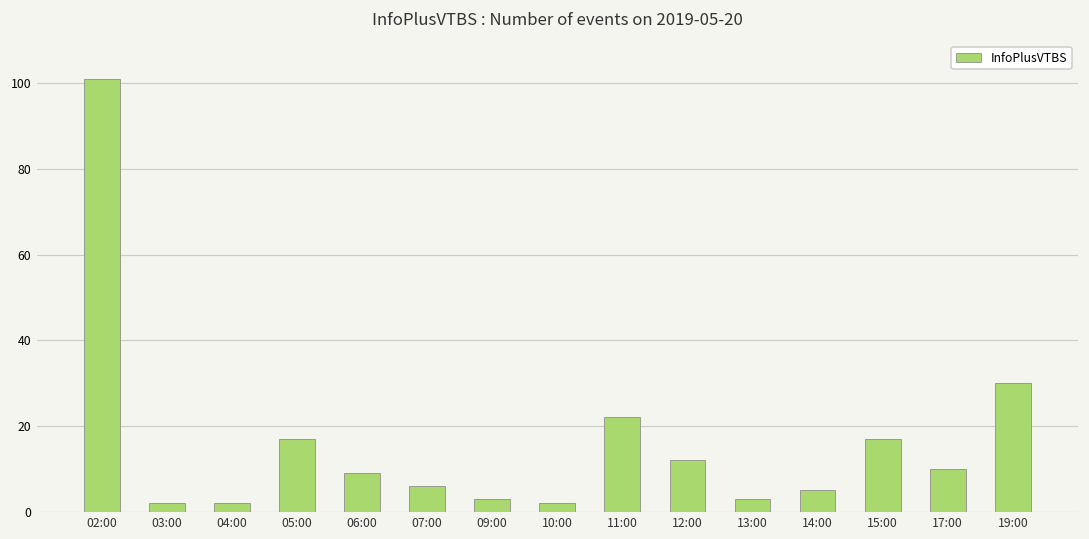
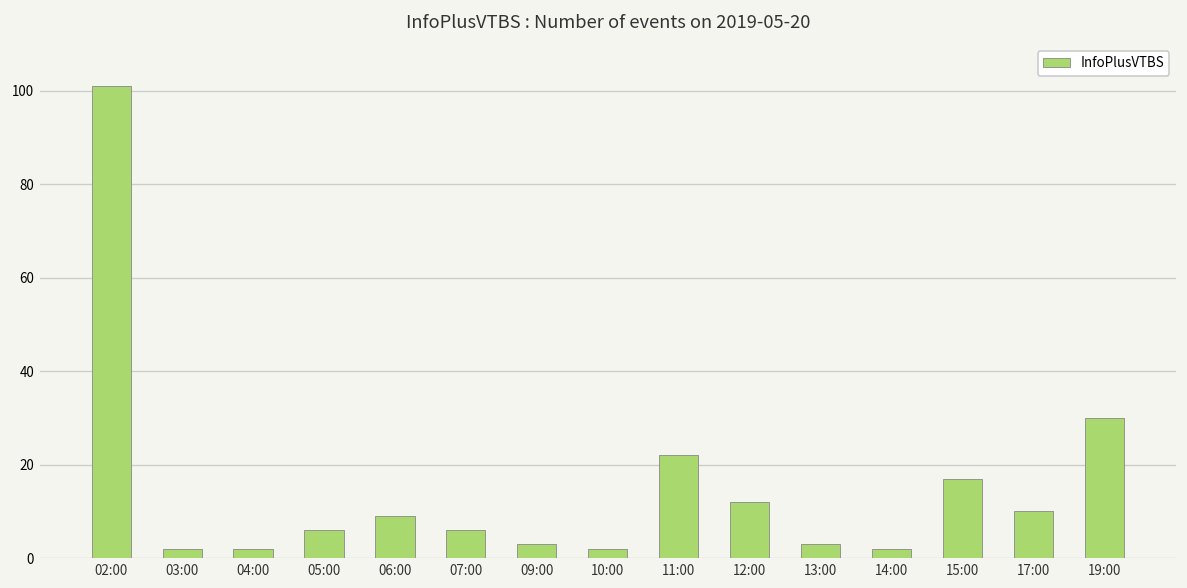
  {
    "02:00": 101,
    "03:00": 2,
    "04:00": 2,
-   "05:00": 17,
+   "05:00": 6,
    "06:00": 9,
    "07:00": 6,
    "09:00": 3,
    "10:00": 2,
    "11:00": 22,
    "12:00": 12,
    "13:00": 3,
-   "14:00": 5,
+   "14:00": 2,
    "15:00": 17,
    "17:00": 10,
    "19:00": 30
  }
